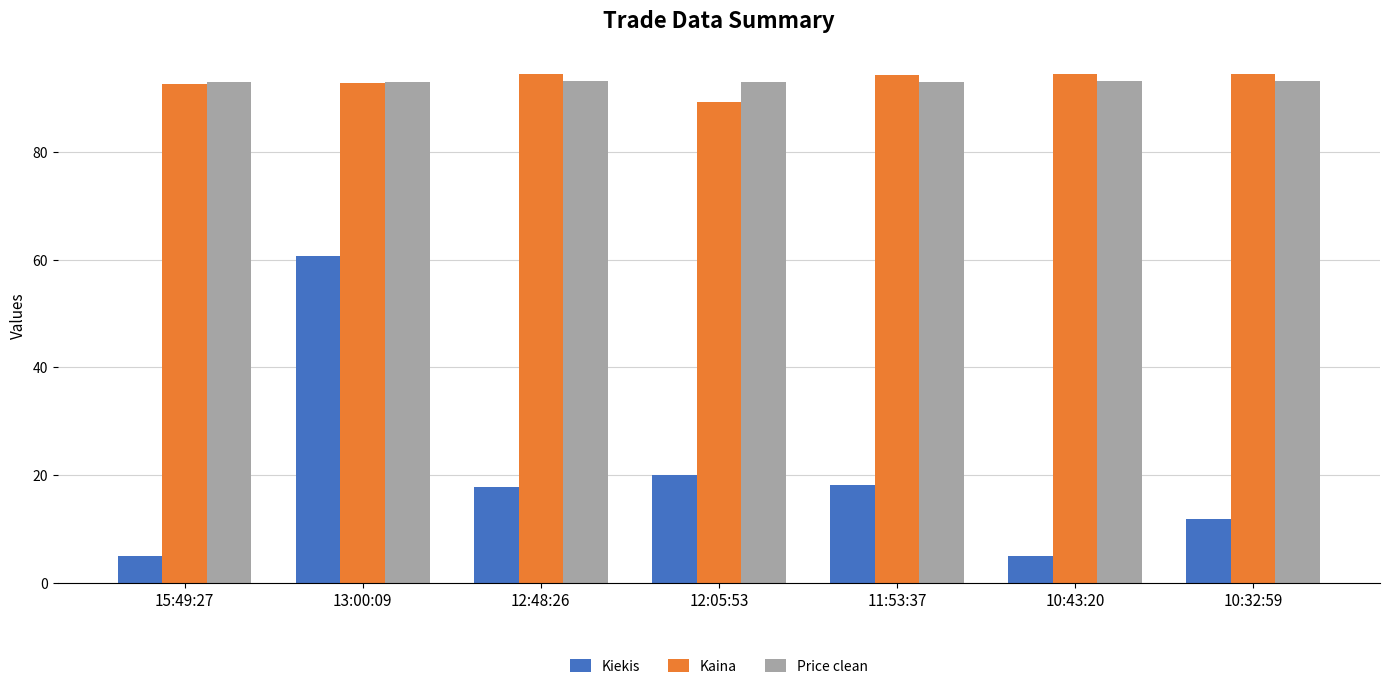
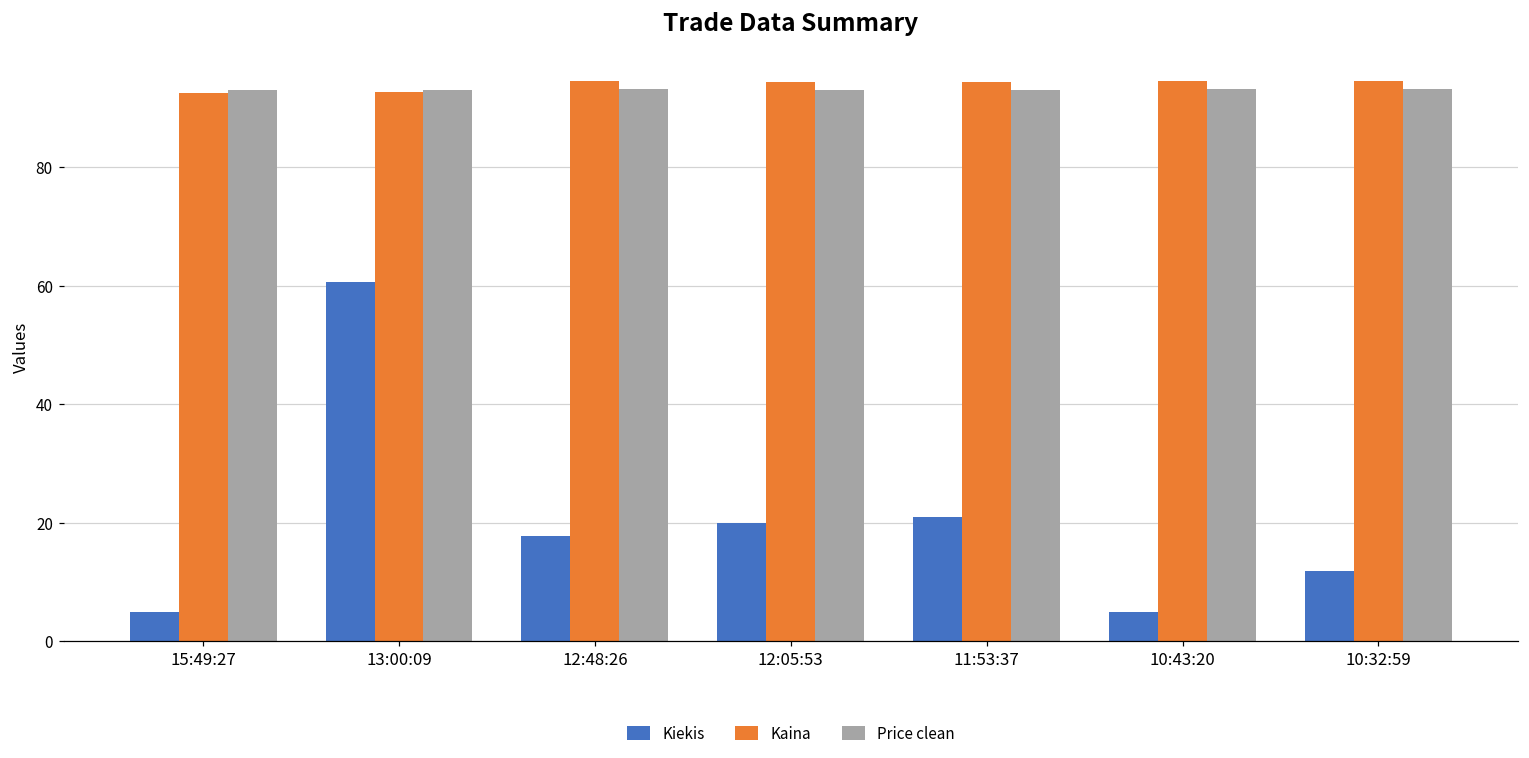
  {
    "Kiekis": {
      "15:49:27": 5,
      "13:00:09": 61,
      "12:48:26": 18,
      "12:05:53": 20,
-     "11:53:37": 18,
+     "11:53:37": 21,
      "10:43:20": 5,
      "10:32:59": 12
    },
    "Kaina": {
      "15:49:27": 93,
      "13:00:09": 93,
      "12:48:26": 95,
-     "12:05:53": 89,
+     "12:05:53": 94,
      "11:53:37": 94,
      "10:43:20": 95,
      "10:32:59": 95
    },
    "Price clean": {
      "15:49:27": 93,
      "13:00:09": 93,
      "12:48:26": 93,
      "12:05:53": 93,
      "11:53:37": 93,
      "10:43:20": 93,
      "10:32:59": 93
    }
  }
